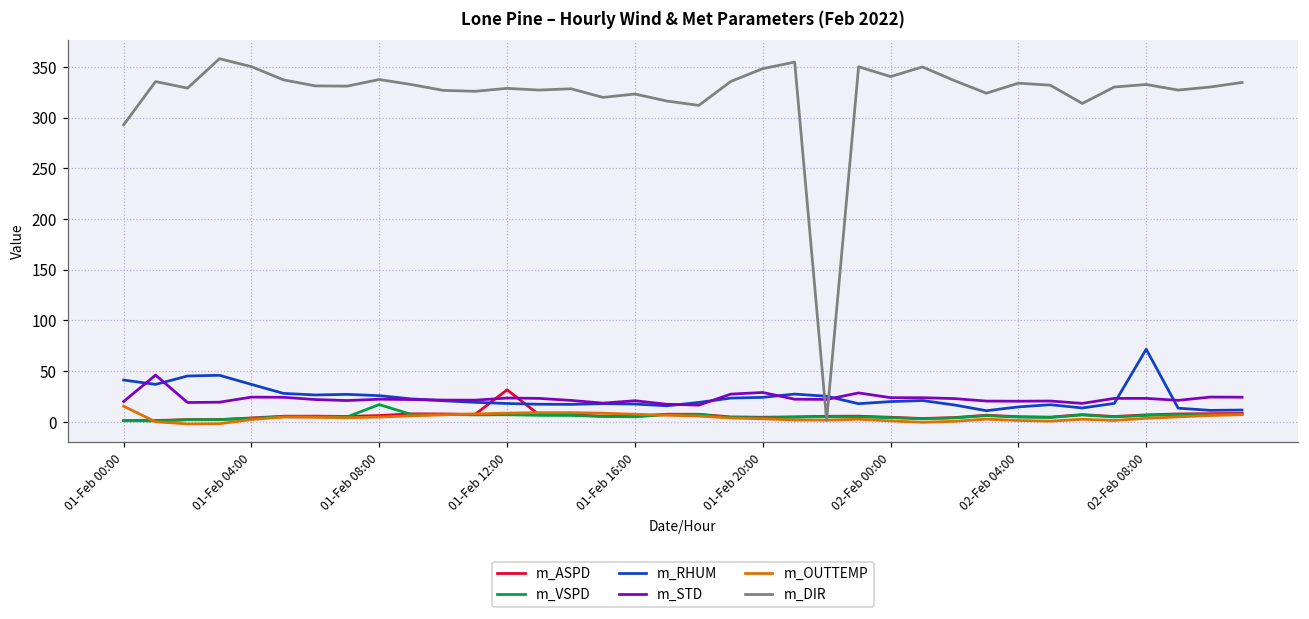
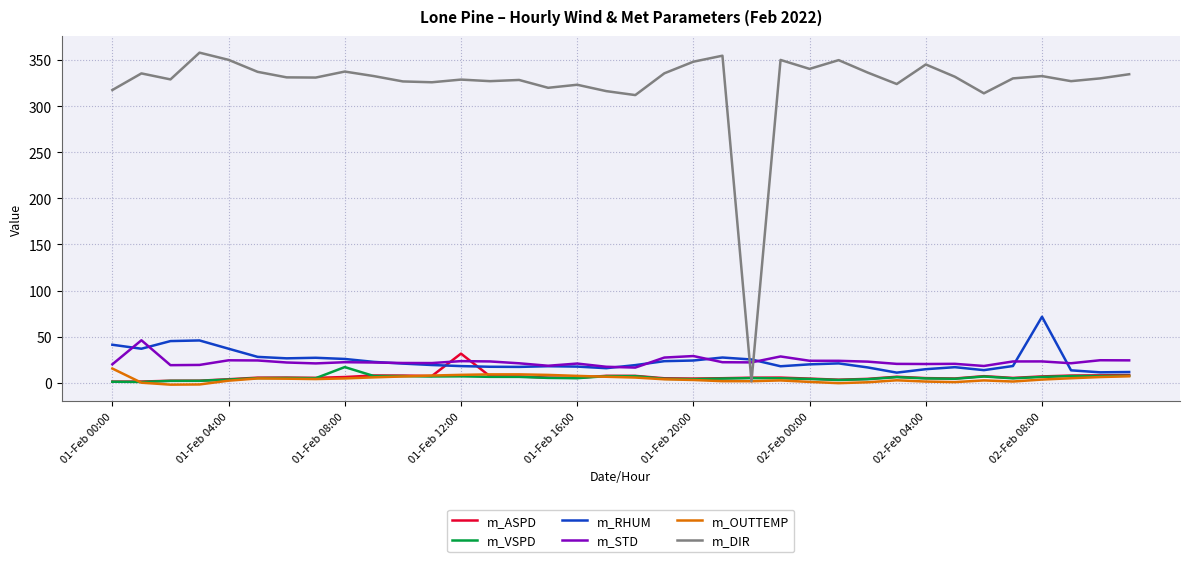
  {
    "m_ASPD": {
      "01-Feb 12:00": 30
    },
    "m_VSPD": {
      "01-Feb 08:00": 20
    },
    "m_RHUM": {
      "01-Feb 00:00": 40,
      "01-Feb 04:00": 40,
      "01-Feb 08:00": 30,
      "01-Feb 12:00": 20,
      "01-Feb 16:00": 20,
      "01-Feb 20:00": 20,
      "02-Feb 00:00": 20,
      "02-Feb 04:00": 10,
      "02-Feb 08:00": 70
    },
    "m_STD": {
      "01-Feb 00:00": 20,
      "01-Feb 04:00": 20,
      "01-Feb 08:00": 20,
      "01-Feb 12:00": 20,
      "01-Feb 16:00": 20,
      "01-Feb 20:00": 30,
      "02-Feb 00:00": 20,
      "02-Feb 04:00": 20,
      "02-Feb 08:00": 20
    },
    "m_OUTTEMP": {
      "01-Feb 00:00": 20,
      "02-Feb 00:00": 0,
      "02-Feb 04:00": 0,
      "02-Feb 08:00": 0
    },
    "m_DIR": {
-     "01-Feb 00:00": 290,
+     "01-Feb 00:00": 320,
      "01-Feb 04:00": 350,
      "01-Feb 08:00": 340,
      "01-Feb 12:00": 330,
      "01-Feb 16:00": 320,
      "01-Feb 20:00": 350,
      "02-Feb 00:00": 340,
-     "02-Feb 04:00": 330,
+     "02-Feb 04:00": 350,
      "02-Feb 08:00": 330
    }
  }
